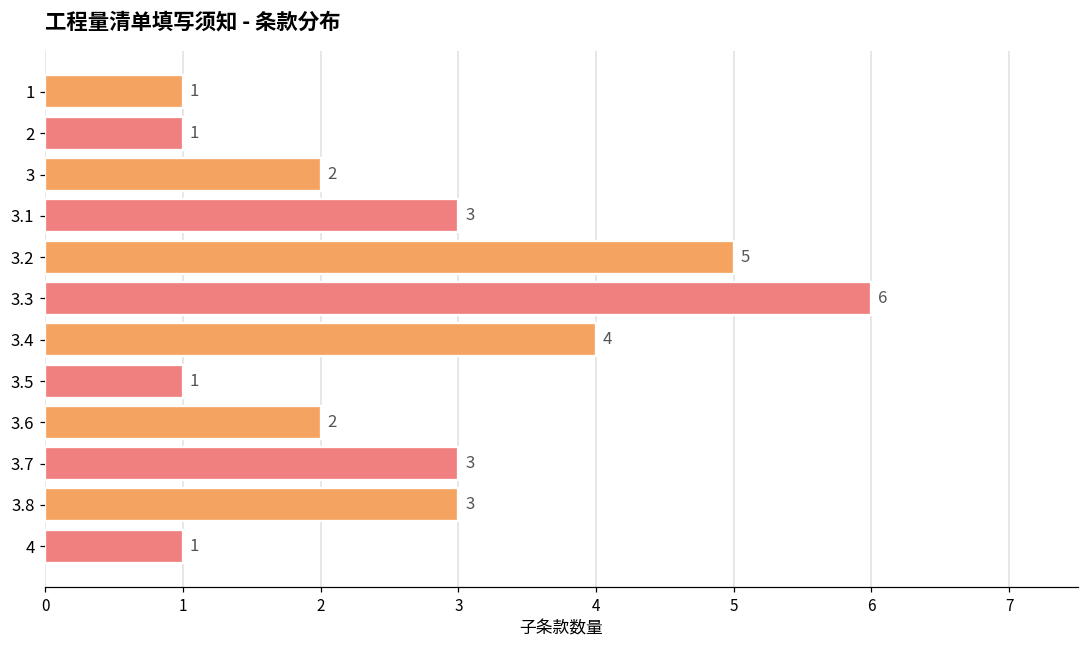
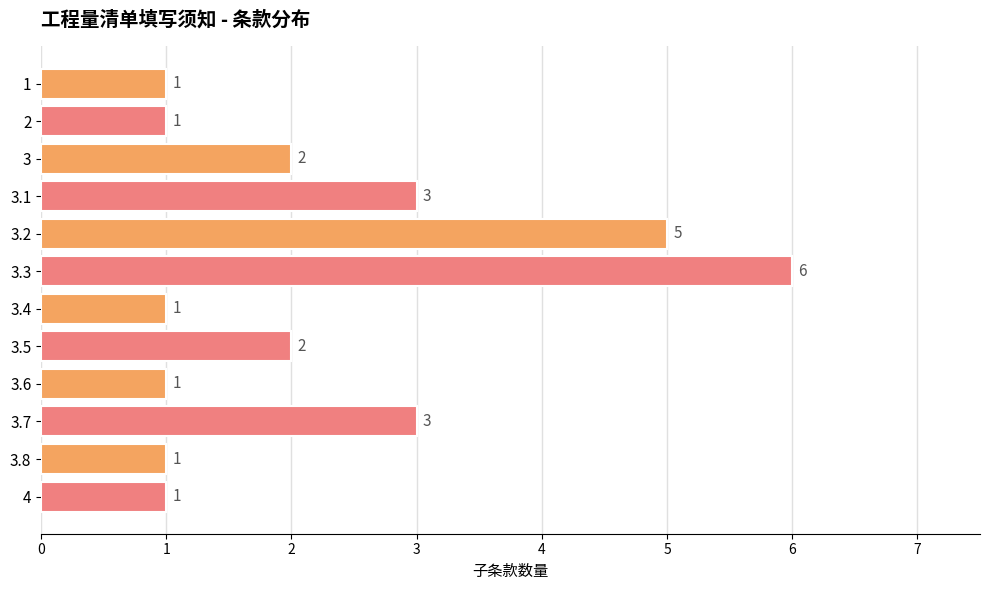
  {
    "1": 1,
    "2": 1,
    "3": 2,
    "3.1": 3,
    "3.2": 5,
    "3.3": 6,
-   "3.4": 4,
-   "3.5": 1,
-   "3.6": 2,
+   "3.4": 1,
+   "3.5": 2,
+   "3.6": 1,
    "3.7": 3,
-   "3.8": 3,
+   "3.8": 1,
    "4": 1
  }
